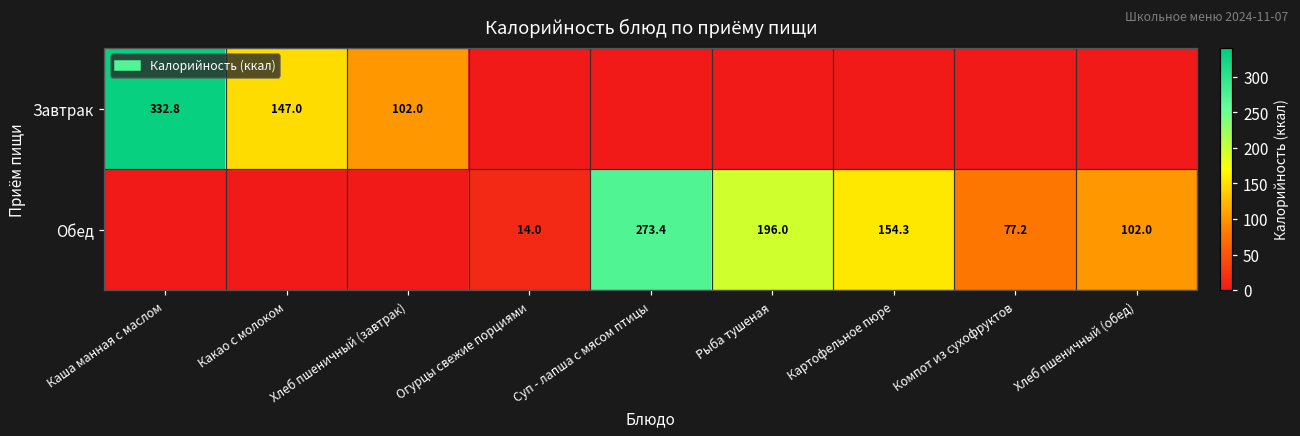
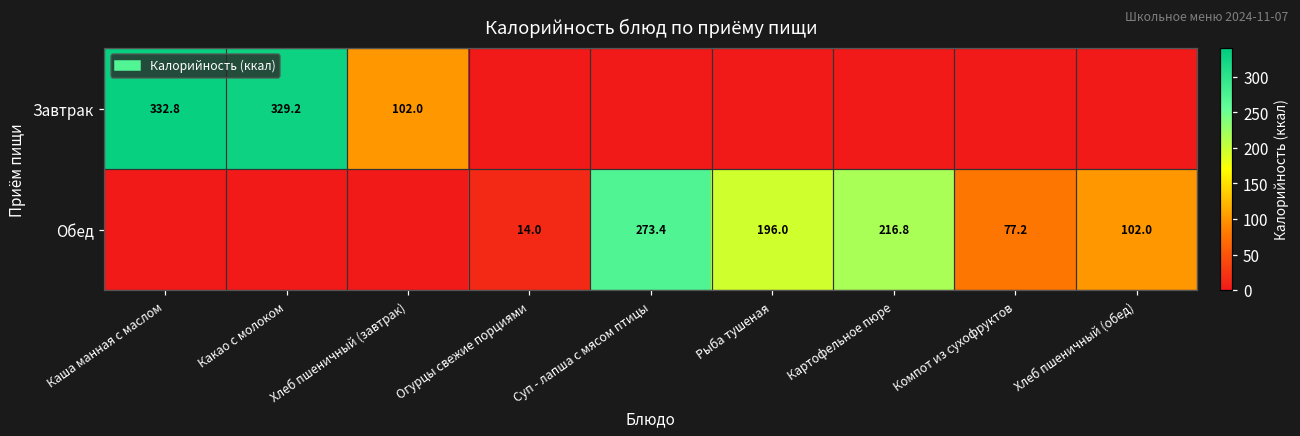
  {
    "Завтрак": {
      "Каша манная с маслом": 332.8,
-     "Какао с молоком": 147.0,
+     "Какао с молоком": 329.2,
      "Хлеб пшеничный (завтрак)": 102.0
    },
    "Обед": {
      "Огурцы свежие порциями": 14.0,
      "Суп - лапша с мясом птицы": 273.4,
      "Рыба тушеная": 196.0,
-     "Картофельное пюре": 154.3,
+     "Картофельное пюре": 216.8,
      "Компот из сухофруктов": 77.2,
      "Хлеб пшеничный (обед)": 102.0
    }
  }
